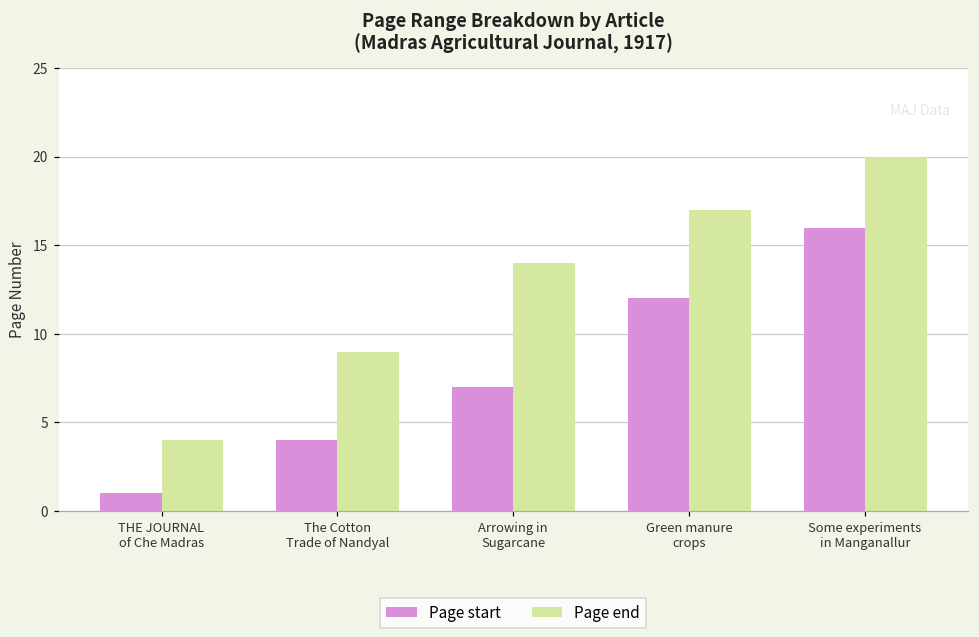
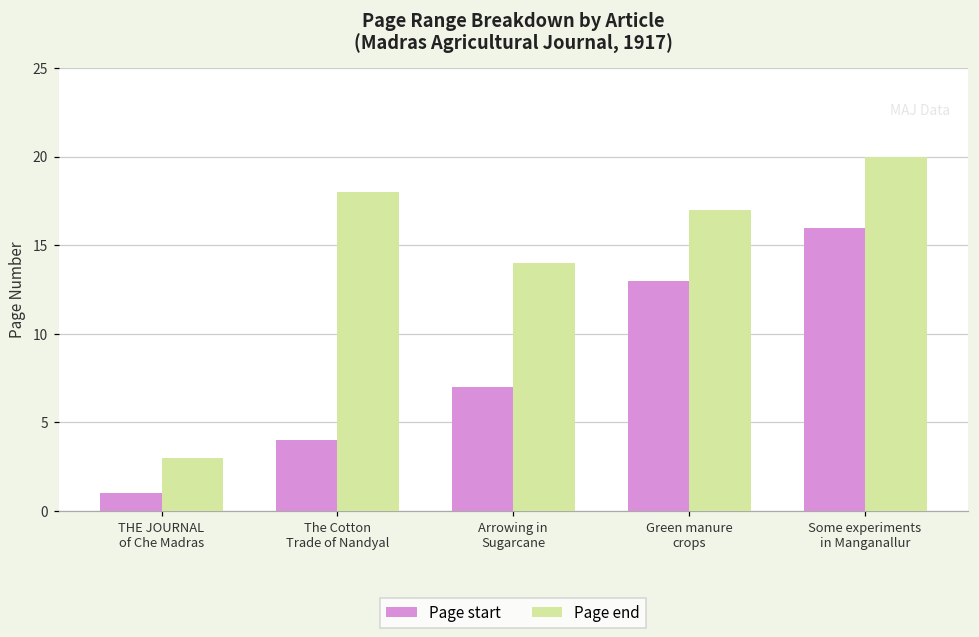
  {
    "Page start": {
      "THE JOURNAL of Che Madras": 1,
      "The Cotton Trade of Nandyal": 4,
      "Arrowing in Sugarcane": 7,
-     "Green manure crops": 12,
+     "Green manure crops": 13,
      "Some experiments in Manganallur": 16
    },
    "Page end": {
-     "THE JOURNAL of Che Madras": 4,
-     "The Cotton Trade of Nandyal": 9,
+     "THE JOURNAL of Che Madras": 3,
+     "The Cotton Trade of Nandyal": 18,
      "Arrowing in Sugarcane": 14,
      "Green manure crops": 17,
      "Some experiments in Manganallur": 20
    }
  }
